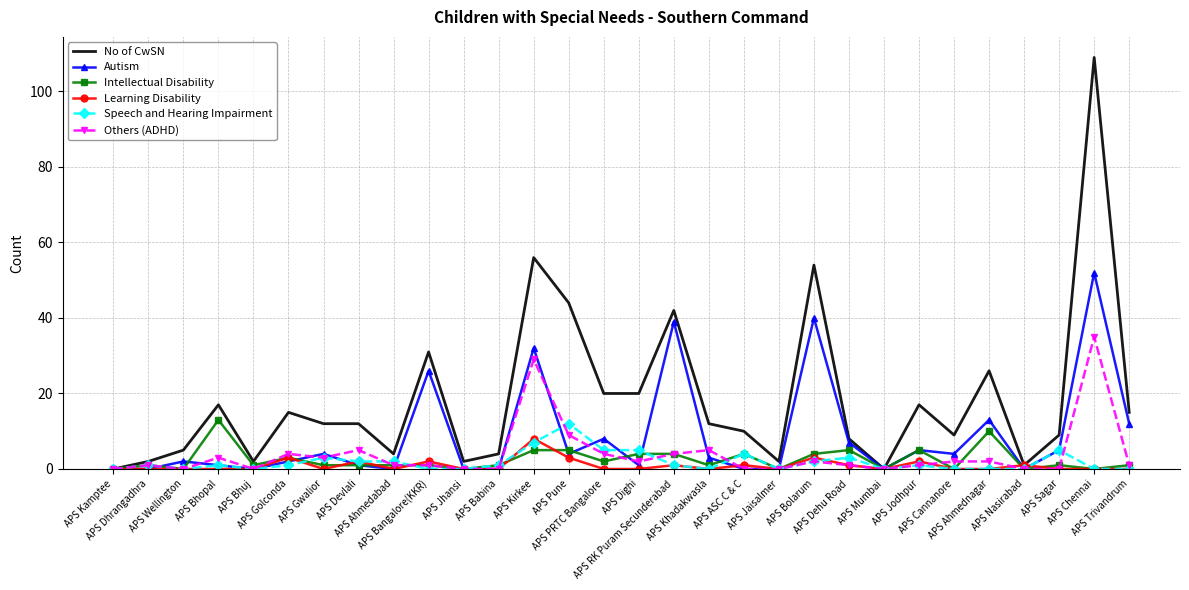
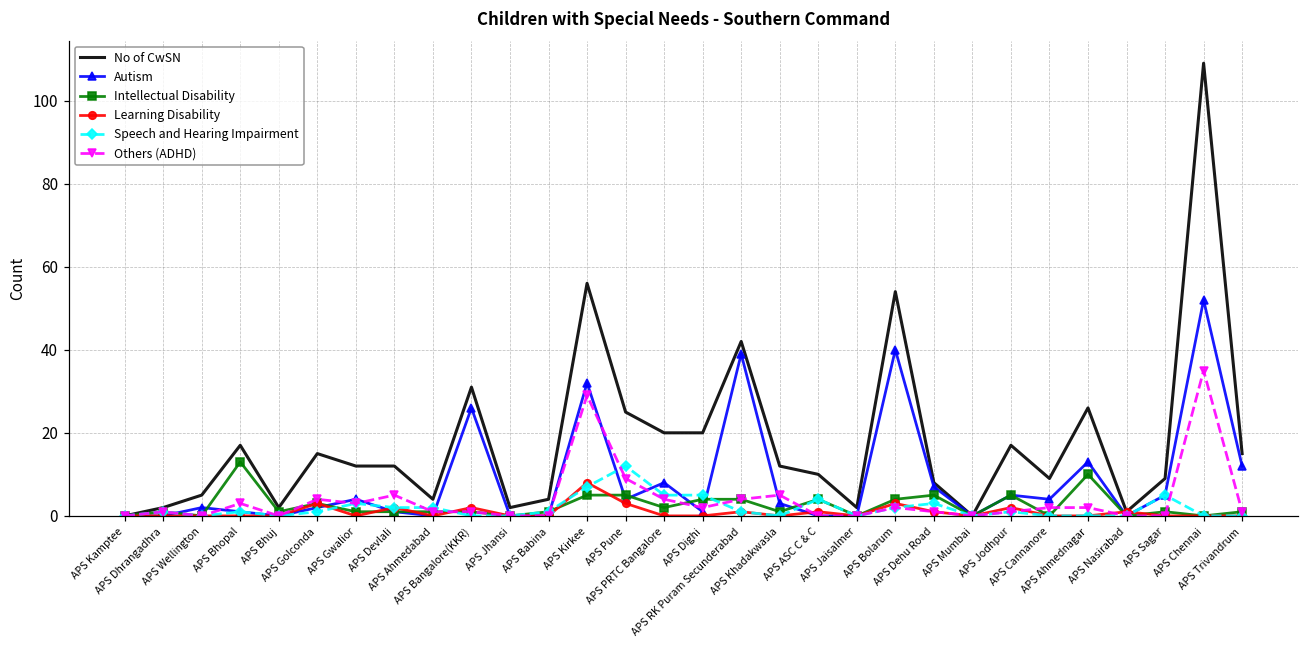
  {
    "No of CwSN": {
      "APS Dhrangadhra": 2,
      "APS Wellington": 5,
      "APS Bhopal": 17,
      "APS Bhuj": 2,
      "APS Golconda": 15,
      "APS Gwalior": 12,
      "APS Devlali": 12,
      "APS Ahmedabad": 4,
      "APS Bangalore(KKR)": 31,
      "APS Jhansi": 2,
      "APS Babina": 4,
      "APS Kirkee": 56,
-     "APS Pune": 44,
+     "APS Pune": 25,
      "APS PRTC Bangalore": 20,
      "APS Dighi": 20,
      "APS RK Puram Secunderabad": 42,
      "APS Khadakwasla": 12,
      "APS ASC C & C": 10,
      "APS Jaisalmer": 2,
      "APS Bolarum": 54,
      "APS Dehu Road": 8,
      "APS Jodhpur": 17,
      "APS Cannanore": 9,
      "APS Ahmednagar": 26,
      "APS Sagar": 9,
      "APS Chennai": 109,
      "APS Trivandrum": 15
    },
    "Autism": {
      "APS Wellington": 2,
      "APS Golconda": 2,
      "APS Gwalior": 4,
      "APS Bangalore(KKR)": 26,
      "APS Kirkee": 32,
      "APS Pune": 4,
      "APS PRTC Bangalore": 8,
      "APS Dighi": 1,
      "APS RK Puram Secunderabad": 39,
      "APS Khadakwasla": 3,
      "APS Bolarum": 40,
      "APS Dehu Road": 7,
      "APS Cannanore": 4,
      "APS Ahmednagar": 13,
      "APS Chennai": 52,
      "APS Trivandrum": 12
    },
    "Intellectual Disability": {
      "APS Bhopal": 13,
      "APS Bhuj": 1,
      "APS Gwalior": 1,
      "APS Kirkee": 5,
      "APS Pune": 5,
      "APS PRTC Bangalore": 2,
      "APS Dighi": 4,
      "APS Khadakwasla": 1,
      "APS Bolarum": 4,
      "APS Dehu Road": 5,
      "APS Ahmednagar": 10,
      "APS Sagar": 1
    },
    "Learning Disability": {
      "APS Bhopal": 0,
      "APS Gwalior": 0,
      "APS Bangalore(KKR)": 2,
      "APS Kirkee": 8,
      "APS Pune": 3,
      "APS PRTC Bangalore": 0,
      "APS Dighi": 0,
      "APS ASC C & C": 1,
      "APS Bolarum": 3,
      "APS Jodhpur": 2
    },
    "Speech and Hearing Impairment": {
      "APS Golconda": 1,
      "APS Ahmedabad": 2,
      "APS Bangalore(KKR)": 0,
      "APS Kirkee": 7,
      "APS Pune": 12,
      "APS PRTC Bangalore": 5,
      "APS Dighi": 5,
      "APS Dehu Road": 3
    },
    "Others (ADHD)": {
      "APS Bhopal": 3,
      "APS Golconda": 4,
      "APS Devlali": 5,
      "APS Kirkee": 29,
      "APS Pune": 9,
      "APS PRTC Bangalore": 4,
      "APS Dighi": 2,
      "APS Khadakwasla": 5,
      "APS Cannanore": 2,
      "APS Ahmednagar": 2,
      "APS Chennai": 35
    }
  }
